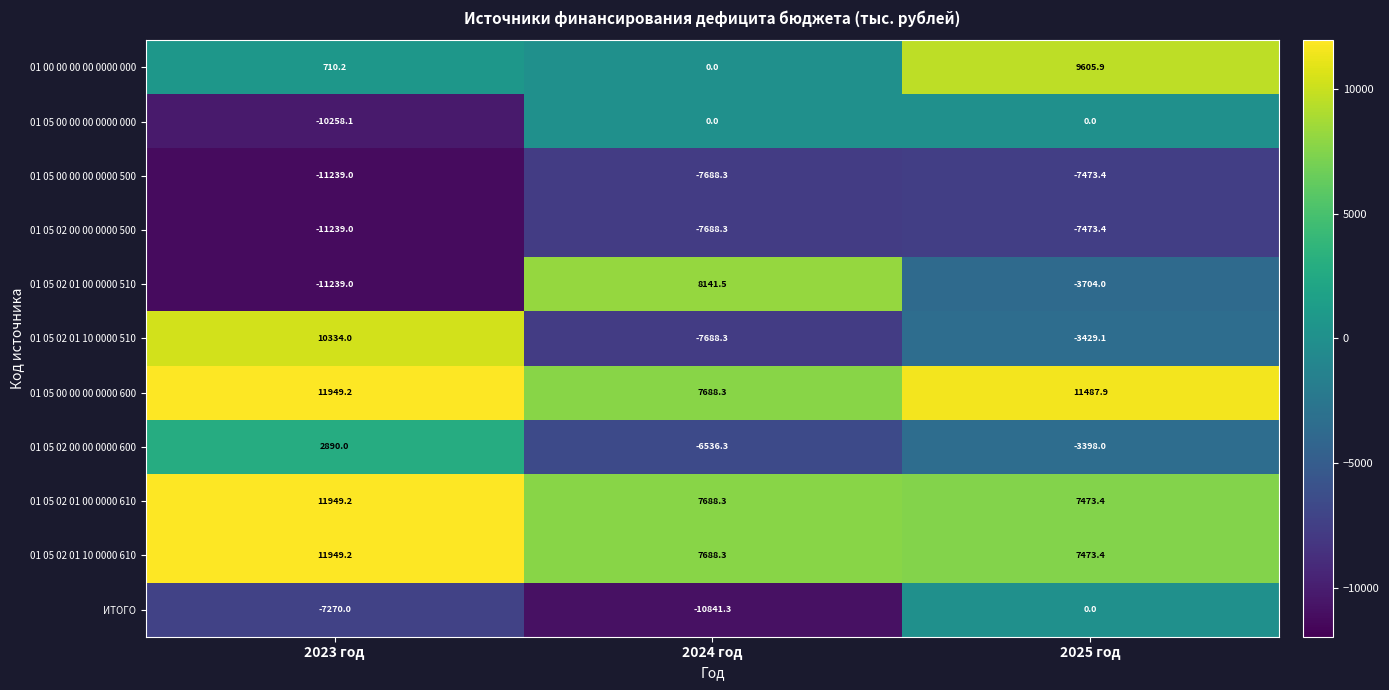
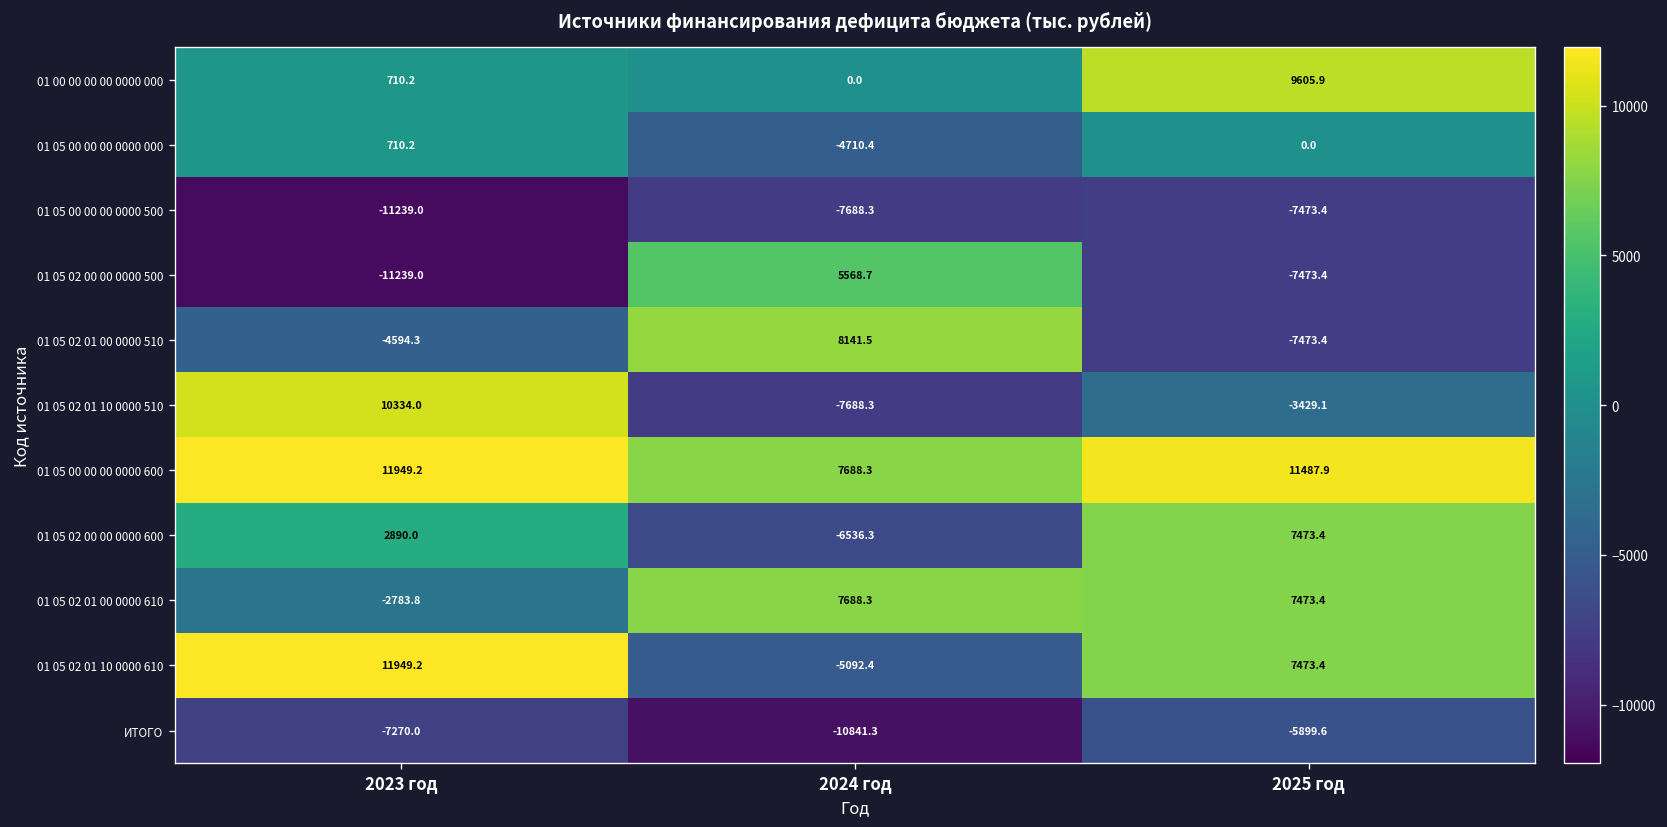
  {
    "01 00 00 00 00 0000 000": {
      "2023 год": 710.2,
      "2024 год": 0.0,
      "2025 год": 9605.9
    },
    "01 05 00 00 00 0000 000": {
-     "2023 год": -10258.1,
-     "2024 год": 0.0,
+     "2023 год": 710.2,
+     "2024 год": -4710.4,
      "2025 год": 0.0
    },
    "01 05 00 00 00 0000 500": {
      "2023 год": -11239.0,
      "2024 год": -7688.3,
      "2025 год": -7473.4
    },
    "01 05 02 00 00 0000 500": {
      "2023 год": -11239.0,
-     "2024 год": -7688.3,
+     "2024 год": 5568.7,
      "2025 год": -7473.4
    },
    "01 05 02 01 00 0000 510": {
-     "2023 год": -11239.0,
+     "2023 год": -4594.3,
      "2024 год": 8141.5,
-     "2025 год": -3704.0
+     "2025 год": -7473.4
    },
    "01 05 02 01 10 0000 510": {
      "2023 год": 10334.0,
      "2024 год": -7688.3,
      "2025 год": -3429.1
    },
    "01 05 00 00 00 0000 600": {
      "2023 год": 11949.2,
      "2024 год": 7688.3,
      "2025 год": 11487.9
    },
    "01 05 02 00 00 0000 600": {
      "2023 год": 2890.0,
      "2024 год": -6536.3,
-     "2025 год": -3398.0
+     "2025 год": 7473.4
    },
    "01 05 02 01 00 0000 610": {
-     "2023 год": 11949.2,
+     "2023 год": -2783.8,
      "2024 год": 7688.3,
      "2025 год": 7473.4
    },
    "01 05 02 01 10 0000 610": {
      "2023 год": 11949.2,
-     "2024 год": 7688.3,
+     "2024 год": -5092.4,
      "2025 год": 7473.4
    },
    "ИТОГО": {
      "2023 год": -7270.0,
      "2024 год": -10841.3,
-     "2025 год": 0.0
+     "2025 год": -5899.6
    }
  }
